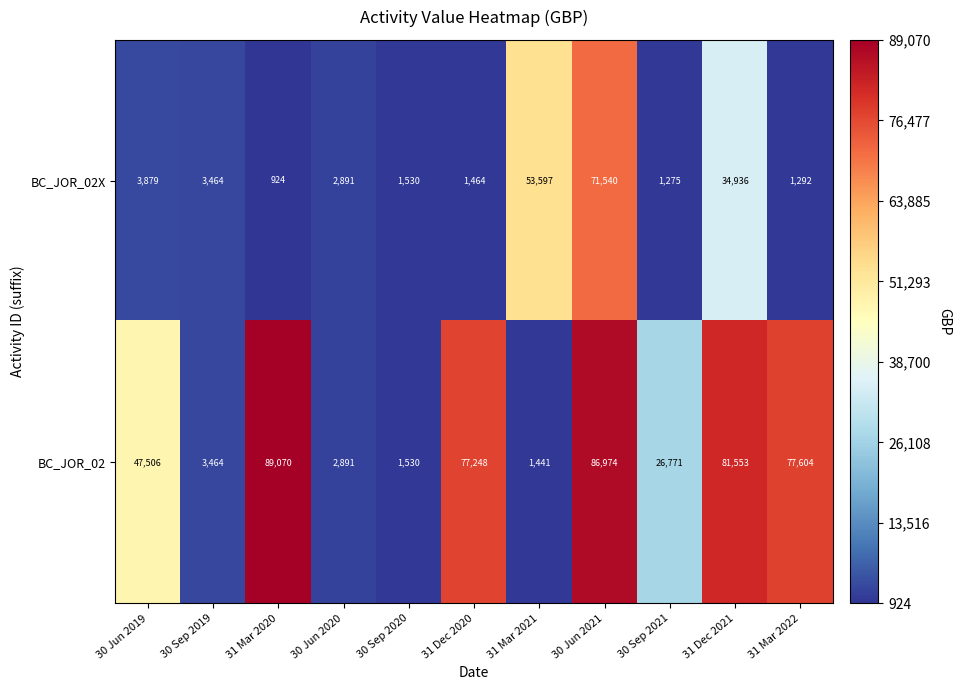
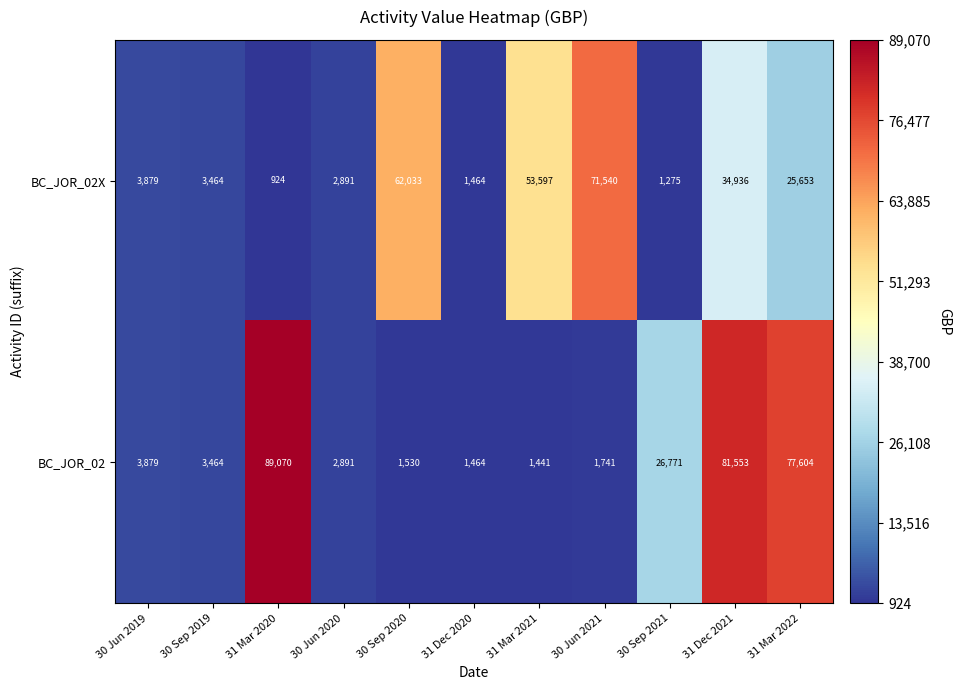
  {
    "BC_JOR_02X": {
      "30 Jun 2019": "3,879",
      "30 Sep 2019": "3,464",
      "31 Mar 2020": "924",
      "30 Jun 2020": "2,891",
-     "30 Sep 2020": "1,530",
+     "30 Sep 2020": "62,033",
      "31 Dec 2020": "1,464",
      "31 Mar 2021": "53,597",
      "30 Jun 2021": "71,540",
      "30 Sep 2021": "1,275",
      "31 Dec 2021": "34,936",
-     "31 Mar 2022": "1,292"
+     "31 Mar 2022": "25,653"
    },
    "BC_JOR_02": {
-     "30 Jun 2019": "47,506",
+     "30 Jun 2019": "3,879",
      "30 Sep 2019": "3,464",
      "31 Mar 2020": "89,070",
      "30 Jun 2020": "2,891",
      "30 Sep 2020": "1,530",
-     "31 Dec 2020": "77,248",
+     "31 Dec 2020": "1,464",
      "31 Mar 2021": "1,441",
-     "30 Jun 2021": "86,974",
+     "30 Jun 2021": "1,741",
      "30 Sep 2021": "26,771",
      "31 Dec 2021": "81,553",
      "31 Mar 2022": "77,604"
    }
  }
